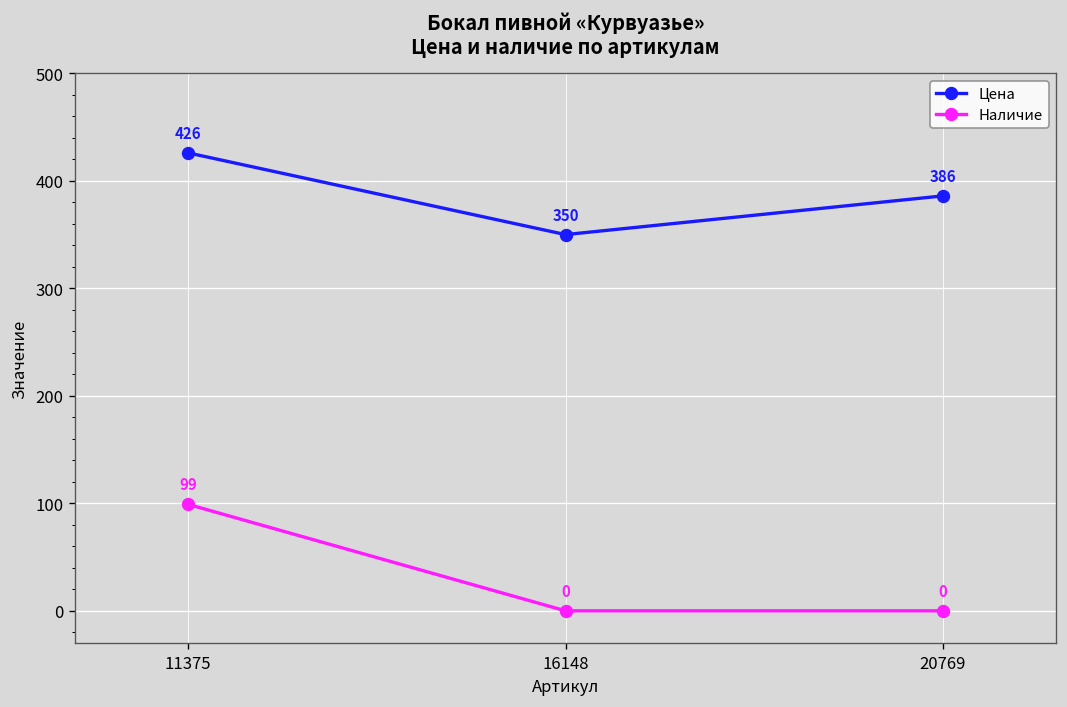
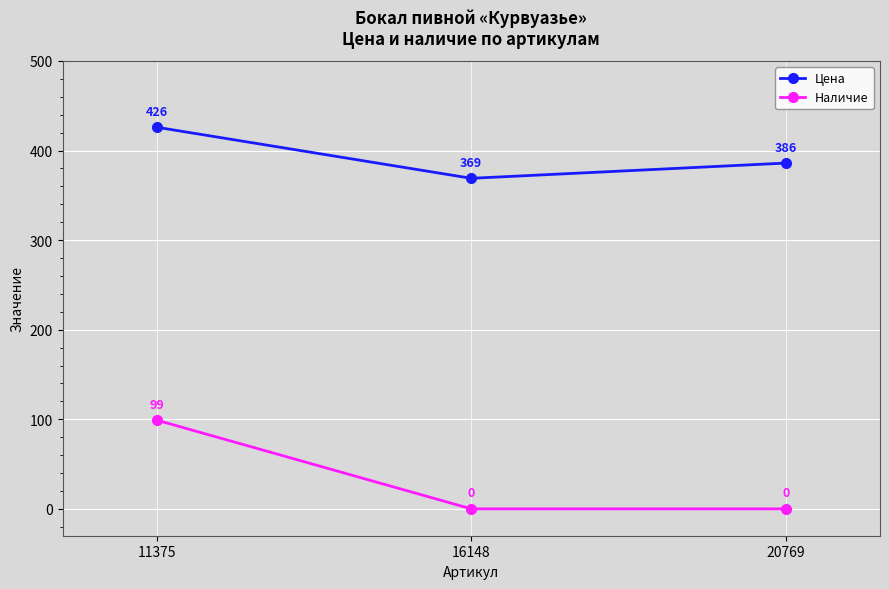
  {
    "Цена": {
      "11375": 426,
-     "16148": 350,
+     "16148": 369,
      "20769": 386
    },
    "Наличие": {
      "11375": 99,
      "16148": 0,
      "20769": 0
    }
  }
